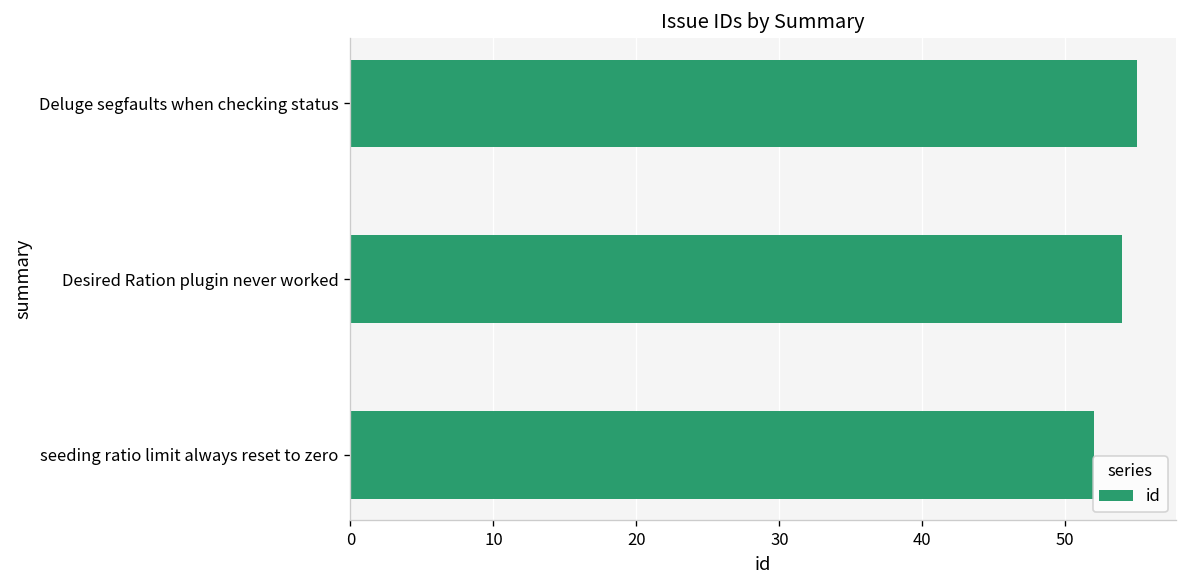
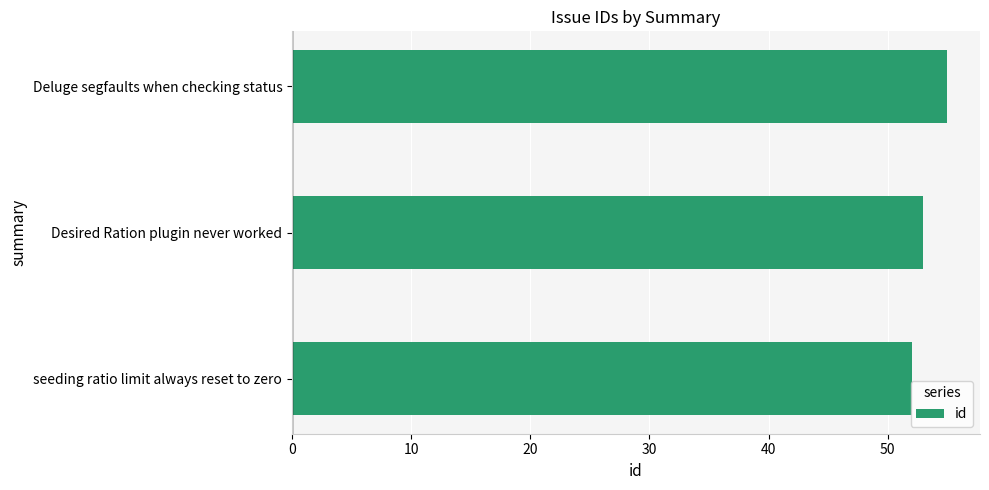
  {
    "Deluge segfaults when checking status": 55,
-   "Desired Ration plugin never worked": 54,
+   "Desired Ration plugin never worked": 53,
    "seeding ratio limit always reset to zero": 52
  }
